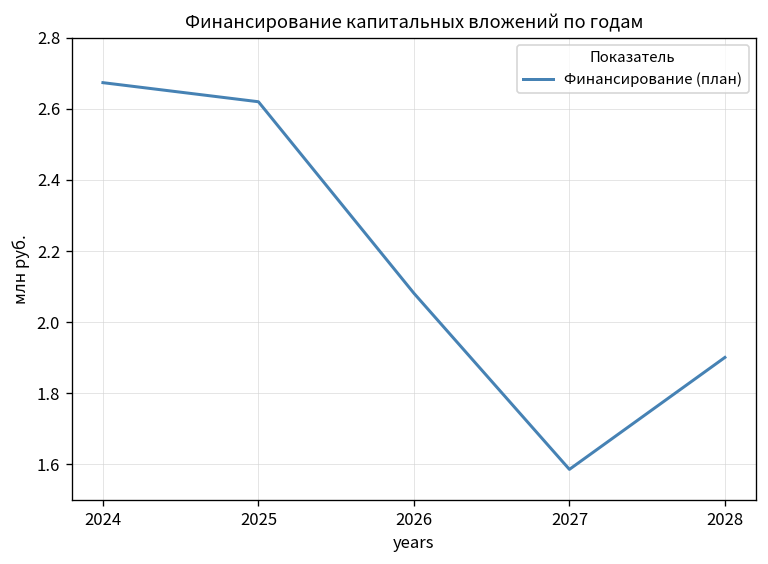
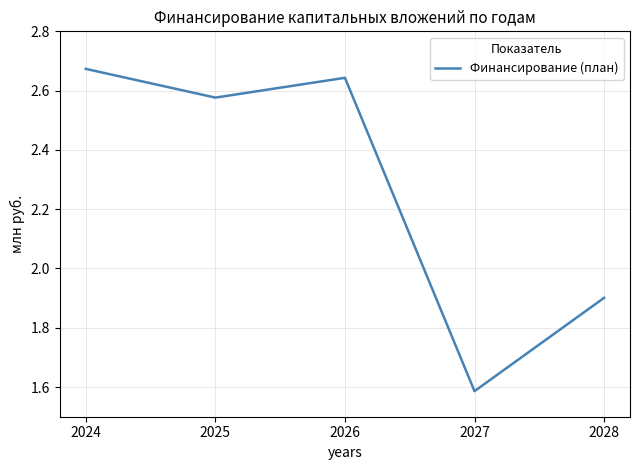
  {
    "2024": 2.67,
-   "2025": 2.62,
-   "2026": 2.08,
+   "2025": 2.58,
+   "2026": 2.64,
    "2027": 1.59,
    "2028": 1.90
  }
